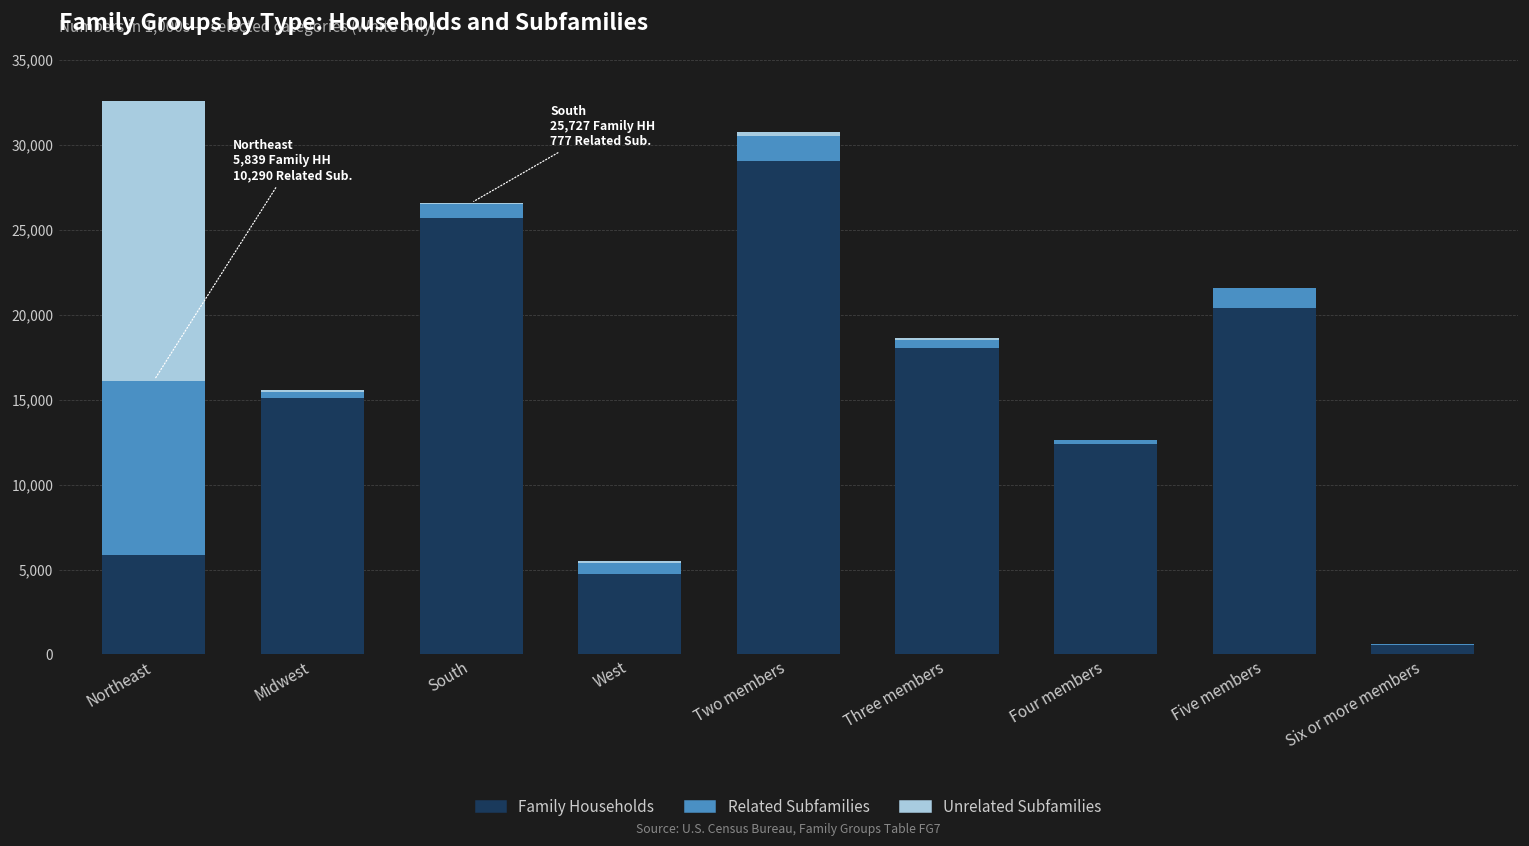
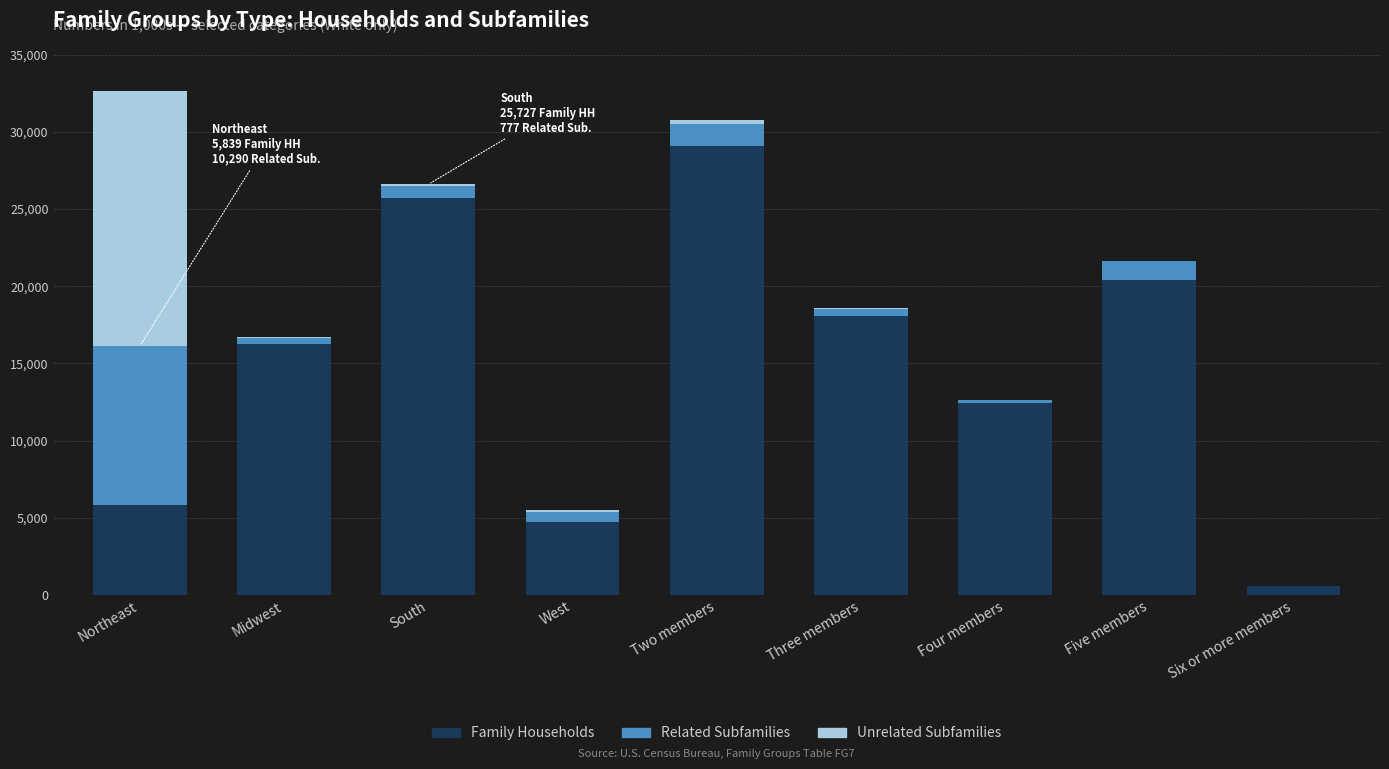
  {
    "Family Households": {
      "Northeast": "5,800",
-     "Midwest": "15,100",
+     "Midwest": "16,200",
      "West": "4,700",
      "Two members": "29,100",
      "Three members": "18,100",
      "Four members": "12,400",
      "Five members": "20,400",
      "Six or more members": "600"
    },
    "Related Subfamilies": {
      "Northeast": "10,290",
      "South": "777"
    },
    "Unrelated Subfamilies": {
      "Northeast": "16,500",
      "Two members": "300",
      "Six or more members": "0"
    }
  }
